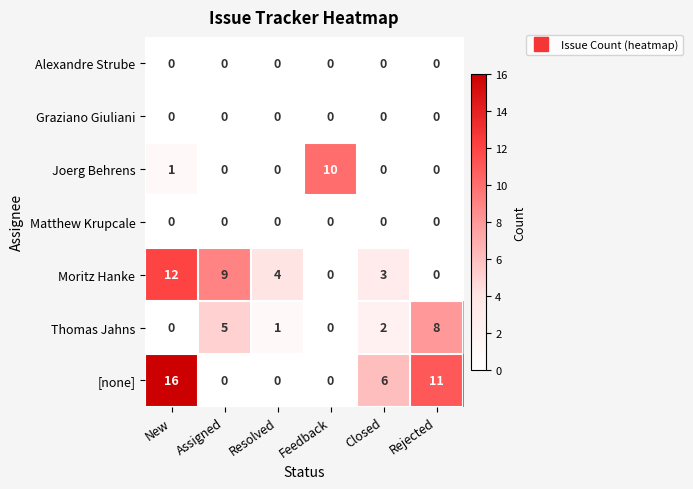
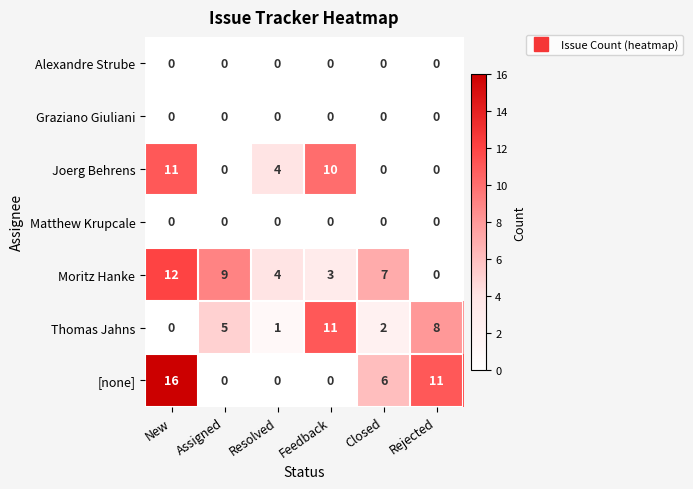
  {
    "Alexandre Strube": {
      "New": 0,
      "Assigned": 0,
      "Resolved": 0,
      "Feedback": 0,
      "Closed": 0,
      "Rejected": 0
    },
    "Graziano Giuliani": {
      "New": 0,
      "Assigned": 0,
      "Resolved": 0,
      "Feedback": 0,
      "Closed": 0,
      "Rejected": 0
    },
    "Joerg Behrens": {
-     "New": 1,
+     "New": 11,
      "Assigned": 0,
-     "Resolved": 0,
+     "Resolved": 4,
      "Feedback": 10,
      "Closed": 0,
      "Rejected": 0
    },
    "Matthew Krupcale": {
      "New": 0,
      "Assigned": 0,
      "Resolved": 0,
      "Feedback": 0,
      "Closed": 0,
      "Rejected": 0
    },
    "Moritz Hanke": {
      "New": 12,
      "Assigned": 9,
      "Resolved": 4,
-     "Feedback": 0,
-     "Closed": 3,
+     "Feedback": 3,
+     "Closed": 7,
      "Rejected": 0
    },
    "Thomas Jahns": {
      "New": 0,
      "Assigned": 5,
      "Resolved": 1,
-     "Feedback": 0,
+     "Feedback": 11,
      "Closed": 2,
      "Rejected": 8
    },
    "[none]": {
      "New": 16,
      "Assigned": 0,
      "Resolved": 0,
      "Feedback": 0,
      "Closed": 6,
      "Rejected": 11
    }
  }
